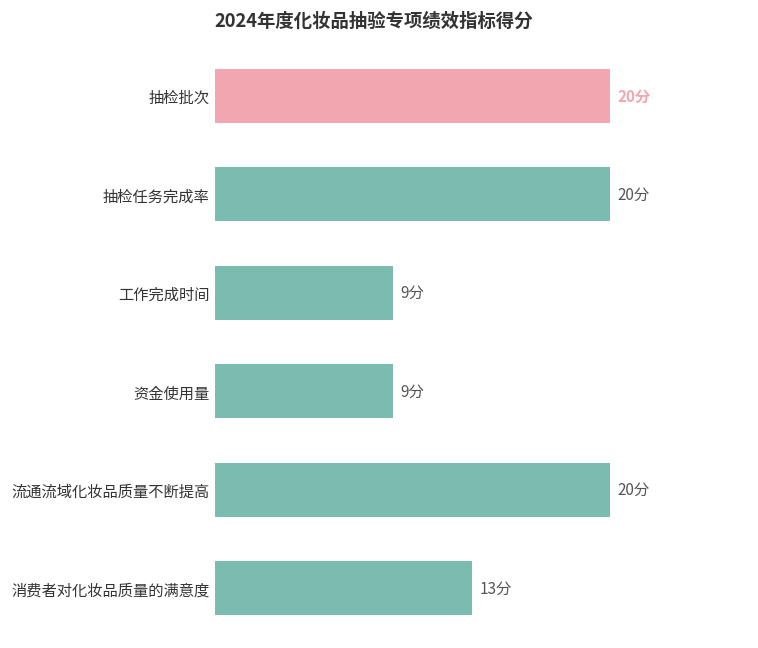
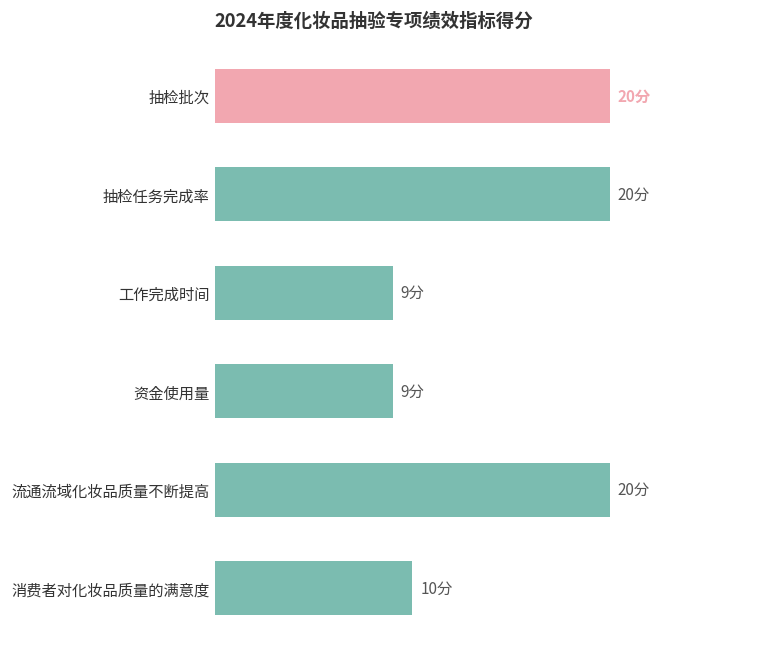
  {
    "抽检批次": "20分",
    "抽检任务完成率": "20分",
    "工作完成时间": "9分",
    "资金使用量": "9分",
    "流通流域化妆品质量不断提高": "20分",
-   "消费者对化妆品质量的满意度": "13分"
+   "消费者对化妆品质量的满意度": "10分"
  }
